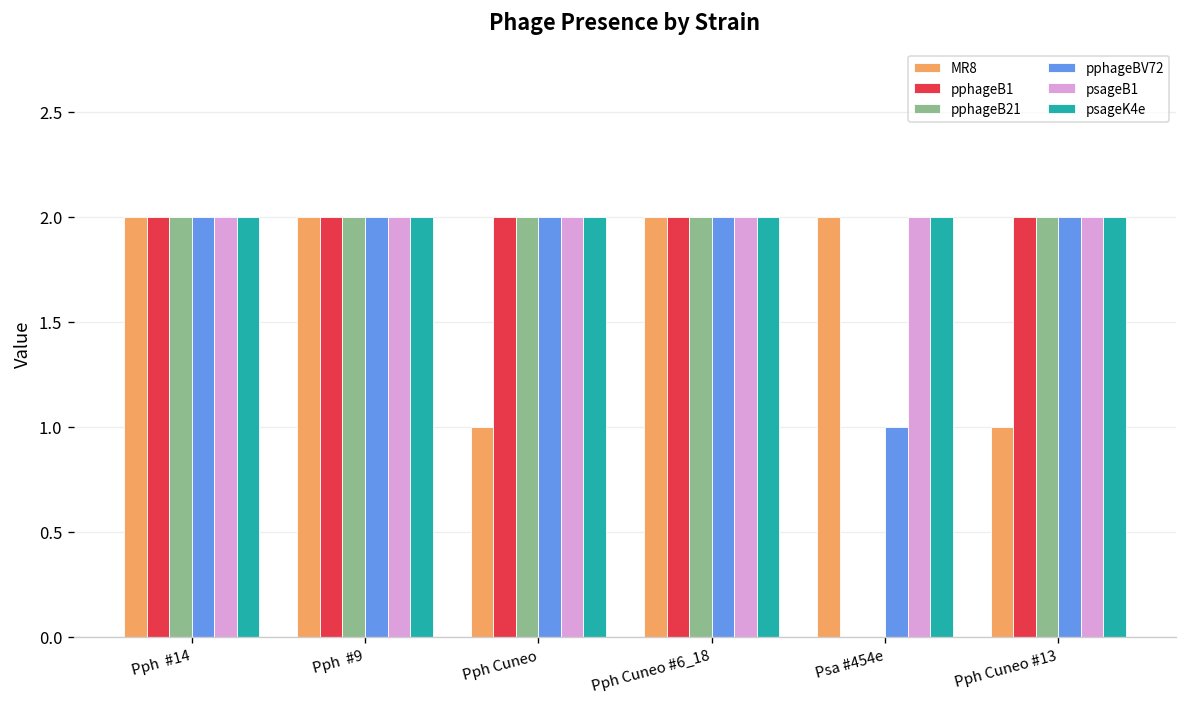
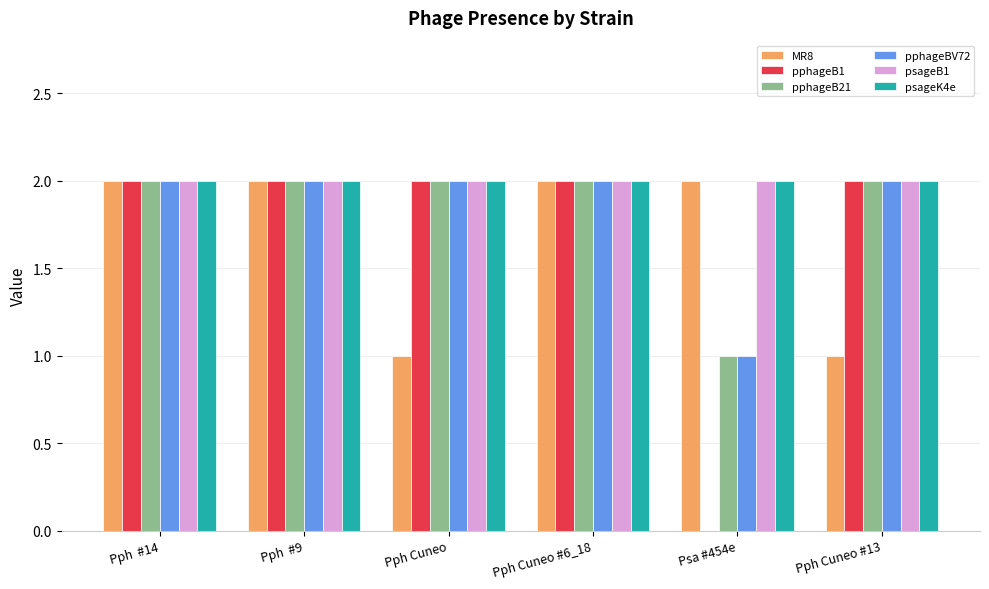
  {
    "MR8": {
      "Pph #14": 2,
      "Pph #9": 2,
      "Pph Cuneo": 1,
      "Pph Cuneo #6_18": 2,
      "Psa #454e": 2,
      "Pph Cuneo #13": 1
    },
    "pphageB1": {
      "Pph #14": 2,
      "Pph #9": 2,
      "Pph Cuneo": 2,
      "Pph Cuneo #6_18": 2,
      "Psa #454e": 0,
      "Pph Cuneo #13": 2
    },
    "pphageB21": {
      "Pph #14": 2,
      "Pph #9": 2,
      "Pph Cuneo": 2,
      "Pph Cuneo #6_18": 2,
-     "Psa #454e": 0,
+     "Psa #454e": 1,
      "Pph Cuneo #13": 2
    },
    "pphageBV72": {
      "Pph #14": 2,
      "Pph #9": 2,
      "Pph Cuneo": 2,
      "Pph Cuneo #6_18": 2,
      "Psa #454e": 1,
      "Pph Cuneo #13": 2
    },
    "psageB1": {
      "Pph #14": 2,
      "Pph #9": 2,
      "Pph Cuneo": 2,
      "Pph Cuneo #6_18": 2,
      "Psa #454e": 2,
      "Pph Cuneo #13": 2
    },
    "psageK4e": {
      "Pph #14": 2,
      "Pph #9": 2,
      "Pph Cuneo": 2,
      "Pph Cuneo #6_18": 2,
      "Psa #454e": 2,
      "Pph Cuneo #13": 2
    }
  }
